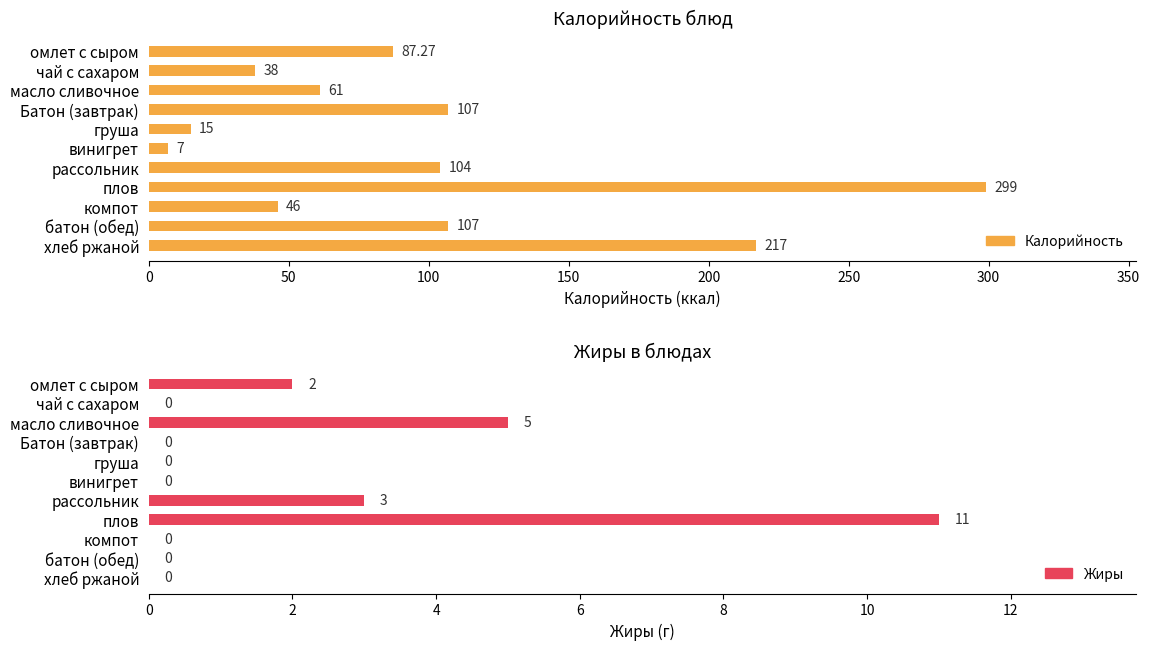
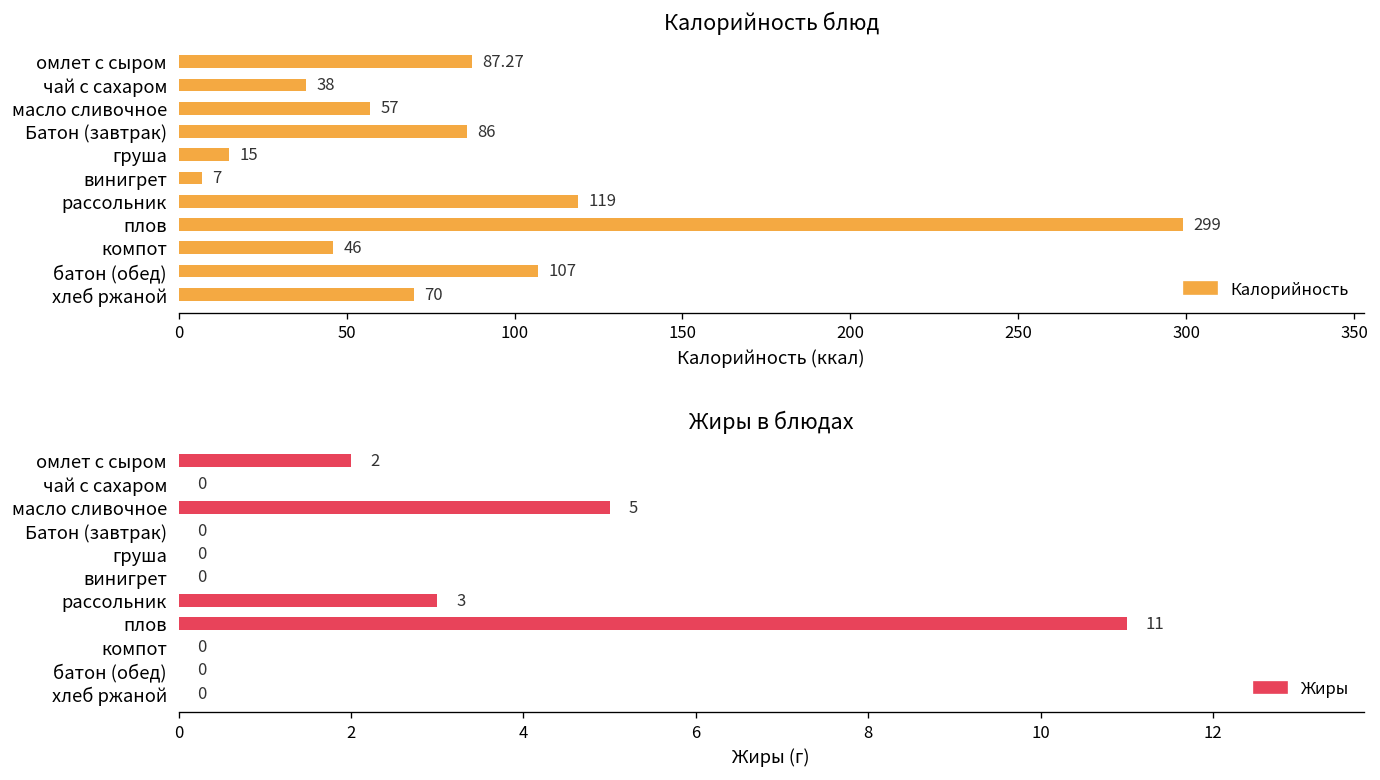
  {
    "Калорийность блюд": {
      "омлет с сыром": 87.27,
      "чай с сахаром": 38,
-     "масло сливочное": 61,
-     "Батон (завтрак)": 107,
+     "масло сливочное": 57,
+     "Батон (завтрак)": 86,
      "груша": 15,
      "винигрет": 7,
-     "рассольник": 104,
+     "рассольник": 119,
      "плов": 299,
      "компот": 46,
      "батон (обед)": 107,
-     "хлеб ржаной": 217
+     "хлеб ржаной": 70
    },
    "Жиры в блюдах": {
      "омлет с сыром": 2,
      "чай с сахаром": 0,
      "масло сливочное": 5,
      "Батон (завтрак)": 0,
      "груша": 0,
      "винигрет": 0,
      "рассольник": 3,
      "плов": 11,
      "компот": 0,
      "батон (обед)": 0,
      "хлеб ржаной": 0
    }
  }
